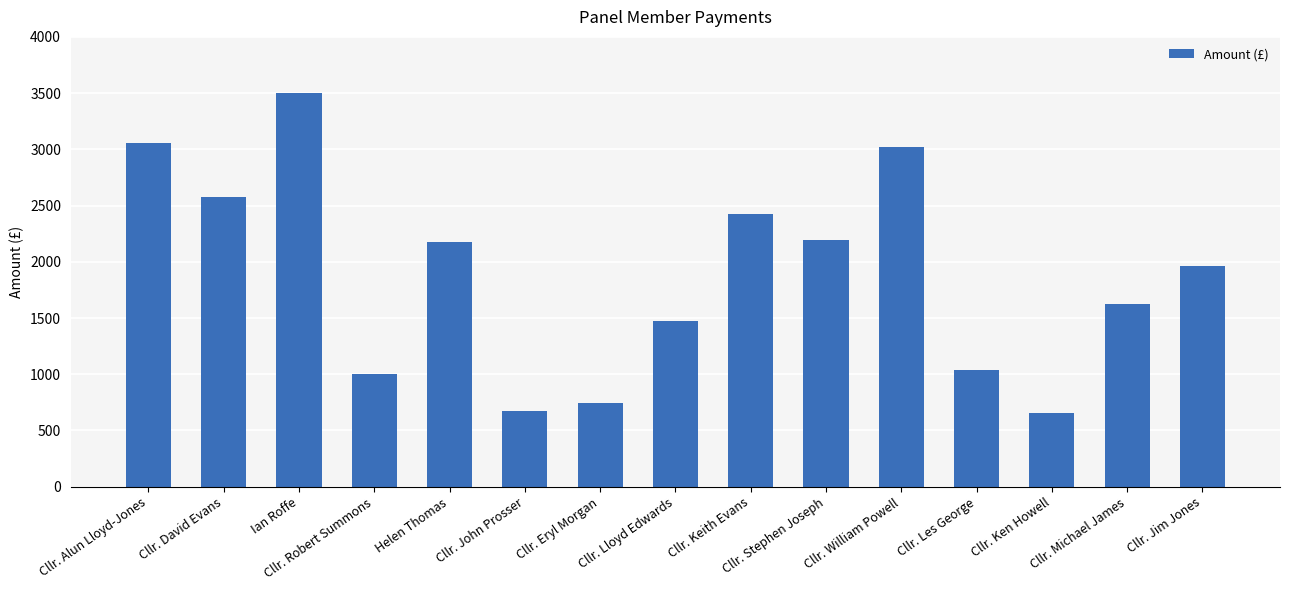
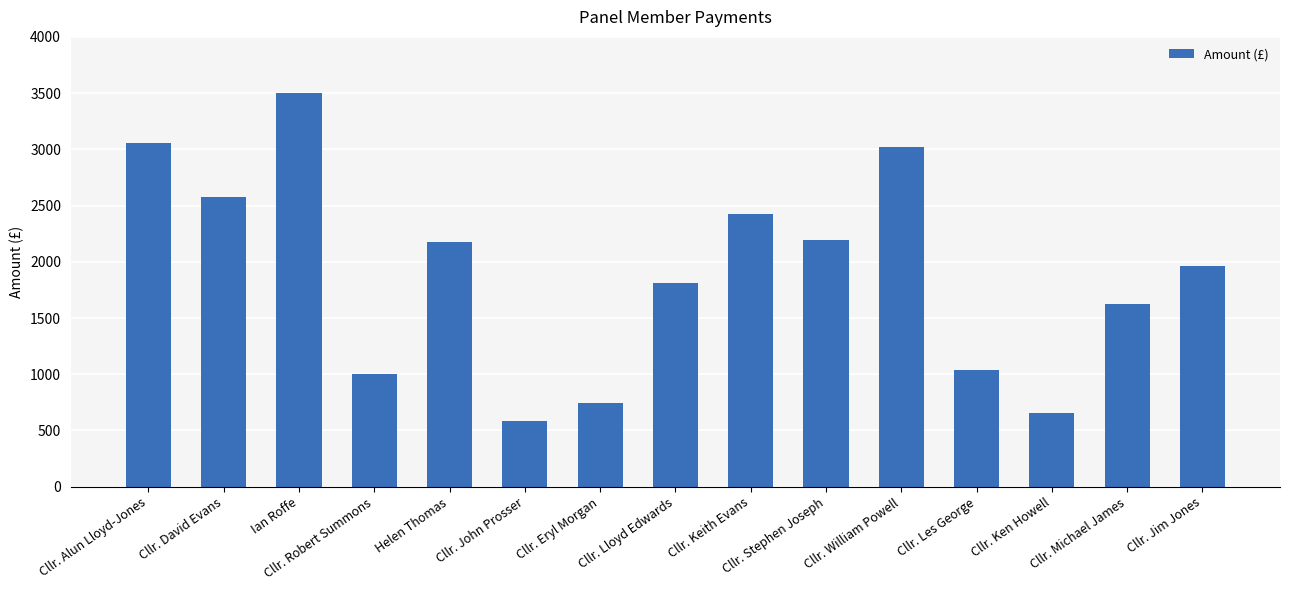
  {
    "Cllr. Alun Lloyd-Jones": 3050,
    "Cllr. David Evans": 2580,
    "Ian Roffe": 3500,
    "Cllr. Robert Summons": 1000,
    "Helen Thomas": 2180,
-   "Cllr. John Prosser": 680,
+   "Cllr. John Prosser": 590,
    "Cllr. Eryl Morgan": 740,
-   "Cllr. Lloyd Edwards": 1480,
+   "Cllr. Lloyd Edwards": 1810,
    "Cllr. Keith Evans": 2420,
    "Cllr. Stephen Joseph": 2200,
    "Cllr. William Powell": 3020,
    "Cllr. Les George": 1040,
    "Cllr. Ken Howell": 650,
    "Cllr. Michael James": 1630,
    "Cllr. Jim Jones": 1970
  }
